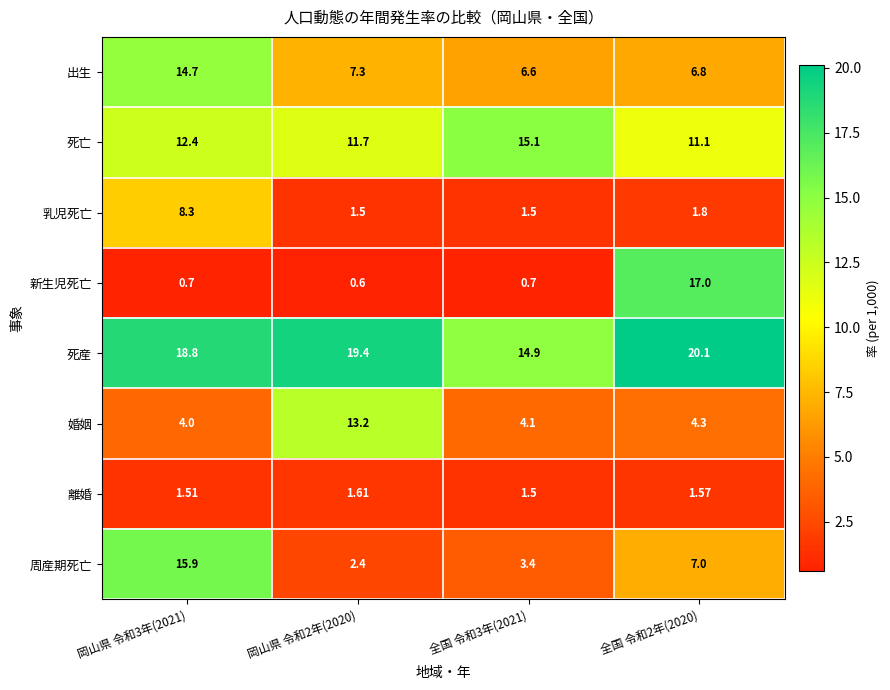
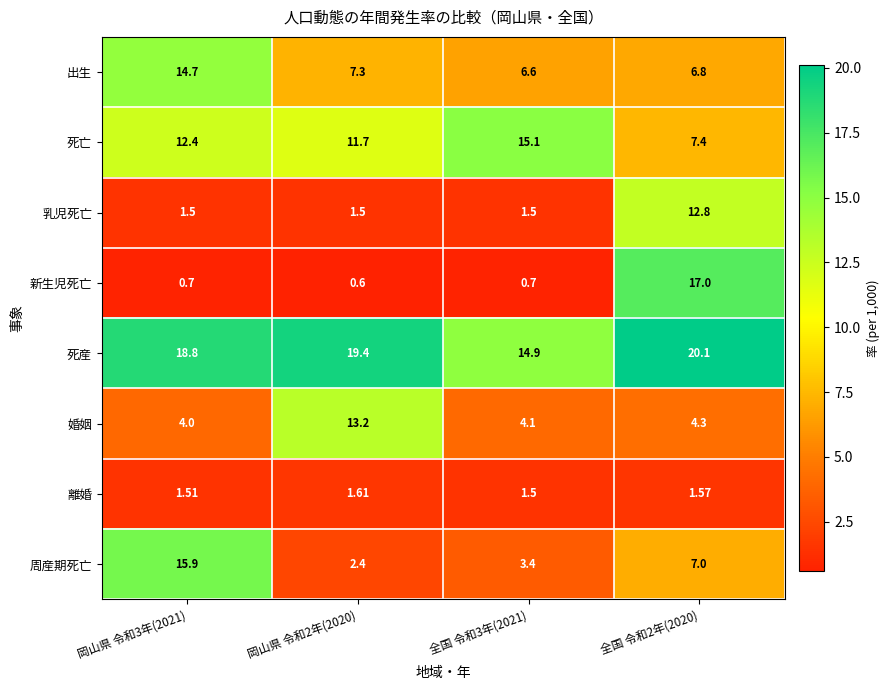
  {
    "出生": {
      "岡山県 令和3年(2021)": 14.7,
      "岡山県 令和2年(2020)": 7.3,
      "全国 令和3年(2021)": 6.6,
      "全国 令和2年(2020)": 6.8
    },
    "死亡": {
      "岡山県 令和3年(2021)": 12.4,
      "岡山県 令和2年(2020)": 11.7,
      "全国 令和3年(2021)": 15.1,
-     "全国 令和2年(2020)": 11.1
+     "全国 令和2年(2020)": 7.4
    },
    "乳児死亡": {
-     "岡山県 令和3年(2021)": 8.3,
+     "岡山県 令和3年(2021)": 1.5,
      "岡山県 令和2年(2020)": 1.5,
      "全国 令和3年(2021)": 1.5,
-     "全国 令和2年(2020)": 1.8
+     "全国 令和2年(2020)": 12.8
    },
    "新生児死亡": {
      "岡山県 令和3年(2021)": 0.7,
      "岡山県 令和2年(2020)": 0.6,
      "全国 令和3年(2021)": 0.7,
      "全国 令和2年(2020)": 17.0
    },
    "死産": {
      "岡山県 令和3年(2021)": 18.8,
      "岡山県 令和2年(2020)": 19.4,
      "全国 令和3年(2021)": 14.9,
      "全国 令和2年(2020)": 20.1
    },
    "婚姻": {
      "岡山県 令和3年(2021)": 4.0,
      "岡山県 令和2年(2020)": 13.2,
      "全国 令和3年(2021)": 4.1,
      "全国 令和2年(2020)": 4.3
    },
    "離婚": {
      "岡山県 令和3年(2021)": 1.51,
      "岡山県 令和2年(2020)": 1.61,
      "全国 令和3年(2021)": 1.5,
      "全国 令和2年(2020)": 1.57
    },
    "周産期死亡": {
      "岡山県 令和3年(2021)": 15.9,
      "岡山県 令和2年(2020)": 2.4,
      "全国 令和3年(2021)": 3.4,
      "全国 令和2年(2020)": 7.0
    }
  }
